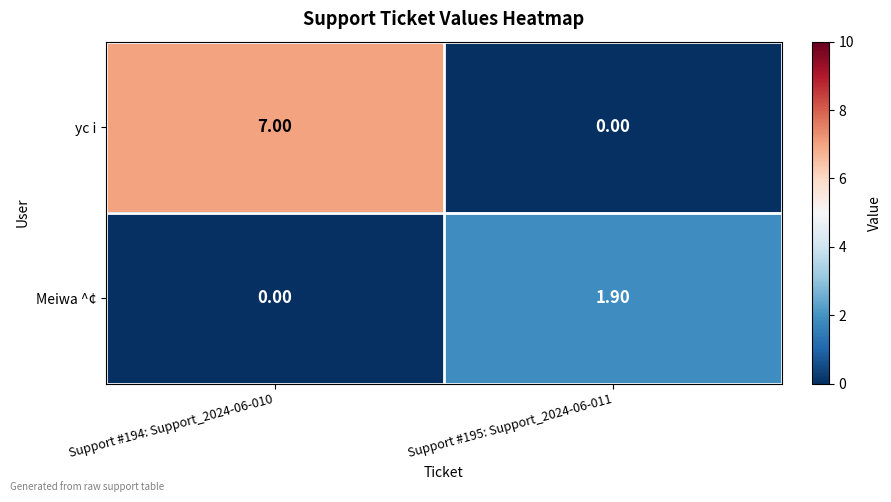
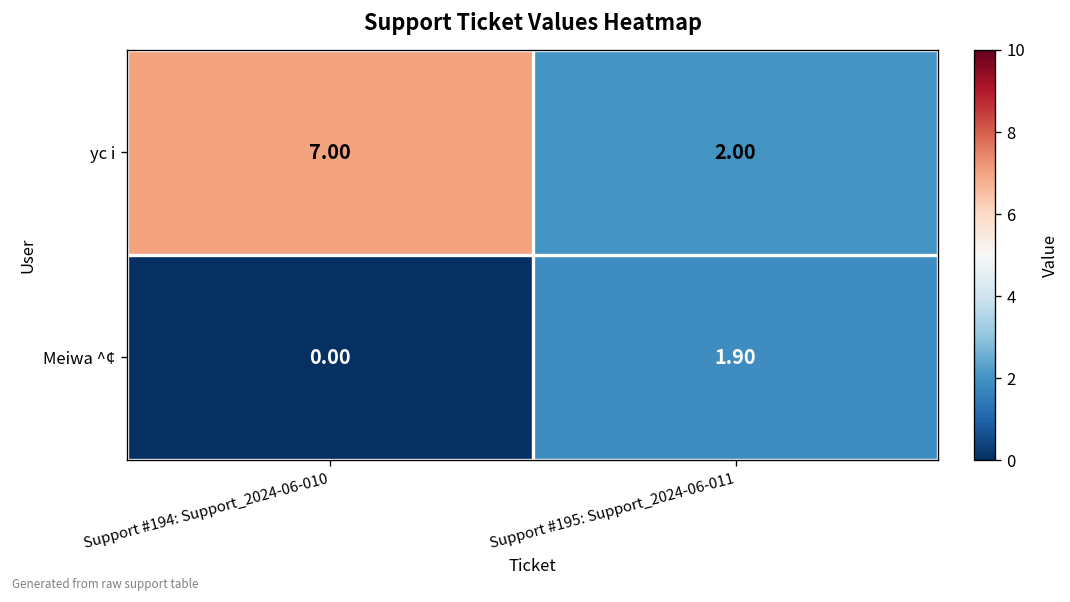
  {
    "yc i": {
      "Support #194: Support_2024-06-010": 7.00,
-     "Support #195: Support_2024-06-011": 0.00
+     "Support #195: Support_2024-06-011": 2.00
    },
    "Meiwa ^¢": {
      "Support #194: Support_2024-06-010": 0.00,
      "Support #195: Support_2024-06-011": 1.90
    }
  }
